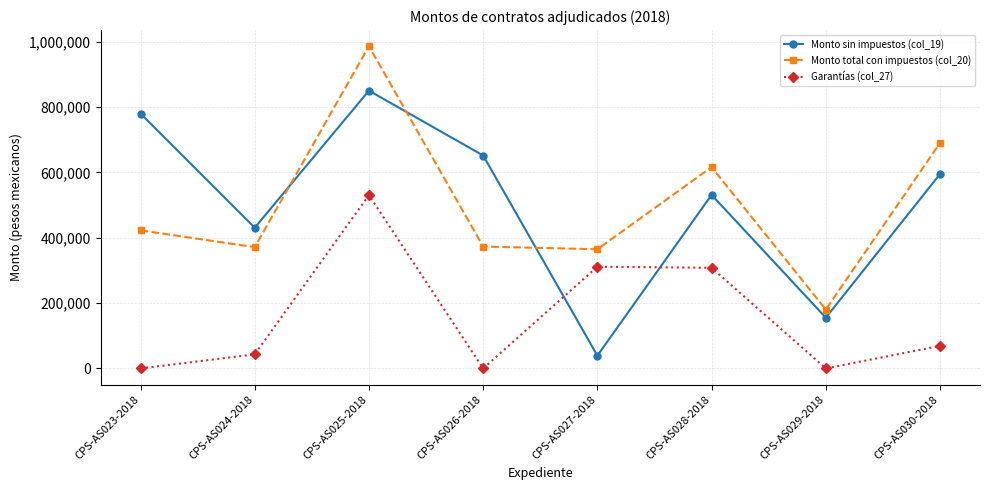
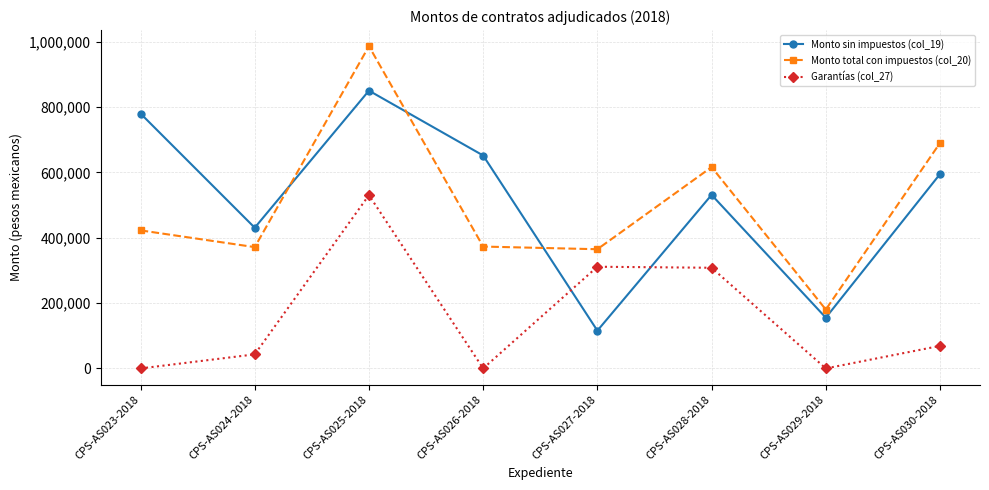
  {
    "Monto sin impuestos (col_19)": {
      "CPS-AS023-2018": "780,000",
      "CPS-AS024-2018": "430,000",
      "CPS-AS025-2018": "850,000",
      "CPS-AS026-2018": "650,000",
-     "CPS-AS027-2018": "40,000",
+     "CPS-AS027-2018": "120,000",
      "CPS-AS028-2018": "530,000",
      "CPS-AS029-2018": "160,000",
      "CPS-AS030-2018": "590,000"
    },
    "Monto total con impuestos (col_20)": {
      "CPS-AS023-2018": "420,000",
      "CPS-AS024-2018": "370,000",
      "CPS-AS025-2018": "990,000",
      "CPS-AS026-2018": "370,000",
      "CPS-AS027-2018": "360,000",
      "CPS-AS028-2018": "620,000",
      "CPS-AS029-2018": "180,000",
      "CPS-AS030-2018": "690,000"
    },
    "Garantías (col_27)": {
      "CPS-AS023-2018": "0",
      "CPS-AS024-2018": "40,000",
      "CPS-AS025-2018": "530,000",
      "CPS-AS026-2018": "0",
      "CPS-AS027-2018": "310,000",
      "CPS-AS028-2018": "310,000",
      "CPS-AS029-2018": "0",
      "CPS-AS030-2018": "70,000"
    }
  }
